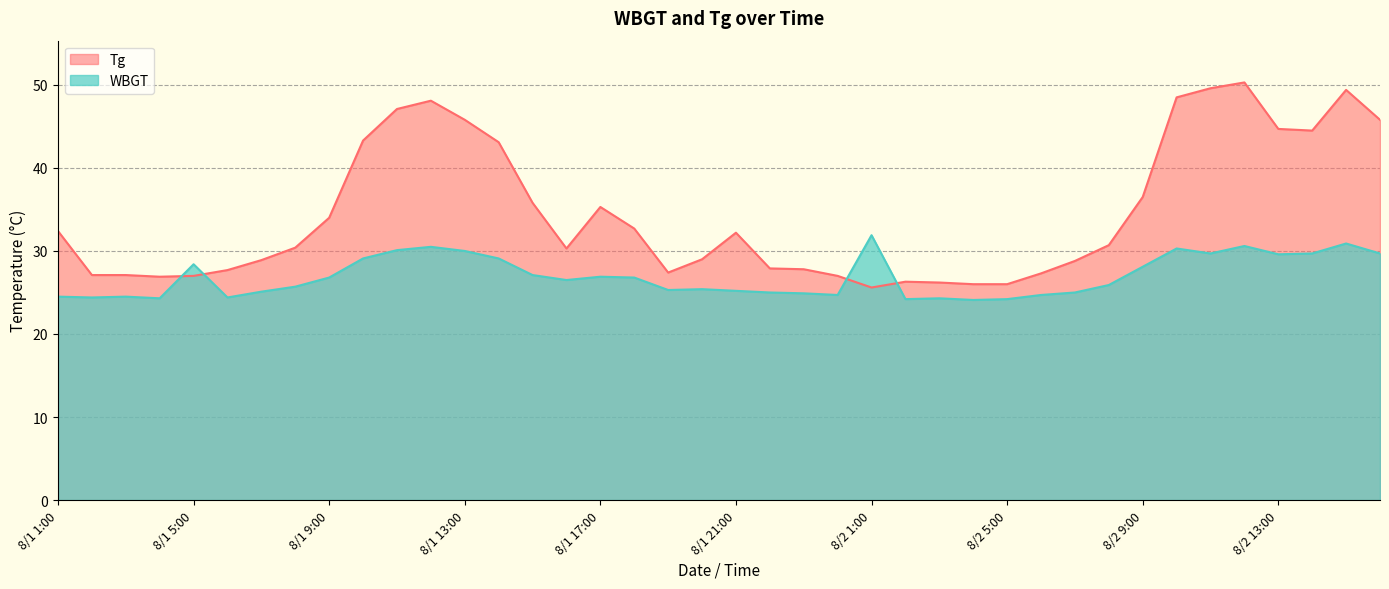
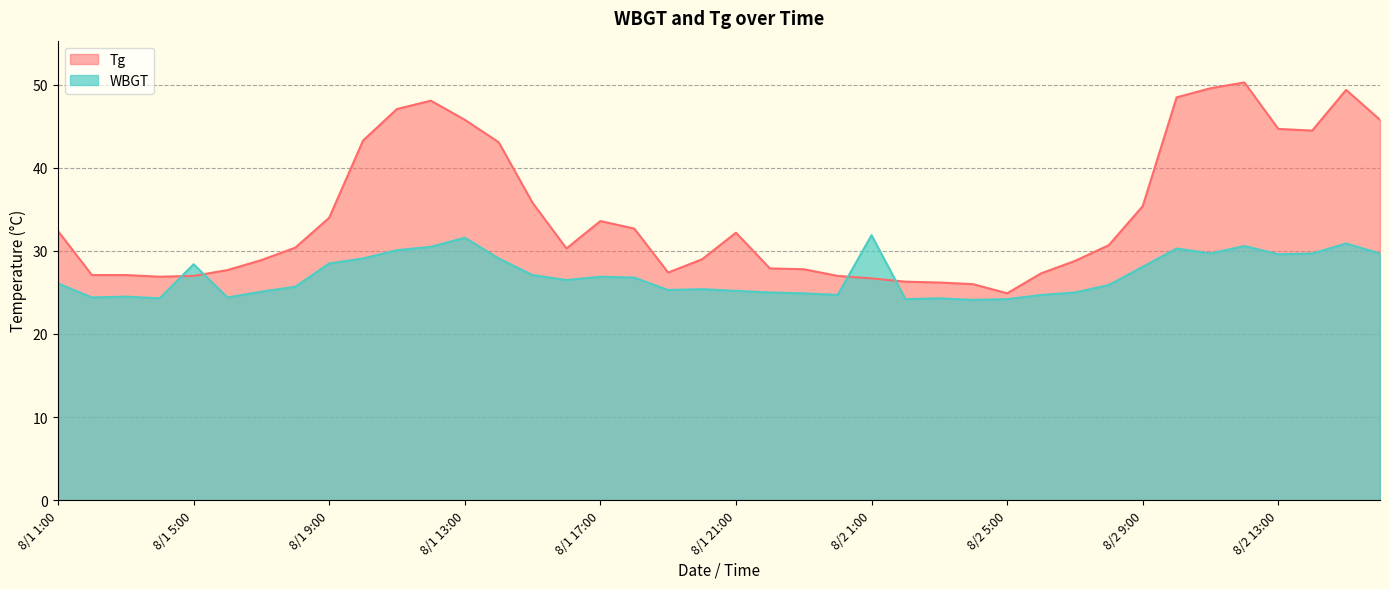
  {
    "Tg": {
      "8/1 1:00": 32,
      "8/1 5:00": 27,
      "8/1 9:00": 34,
      "8/1 13:00": 46,
-     "8/1 17:00": 35,
+     "8/1 17:00": 34,
      "8/1 21:00": 32,
-     "8/2 1:00": 26,
-     "8/2 5:00": 26,
-     "8/2 9:00": 37,
+     "8/2 1:00": 27,
+     "8/2 5:00": 25,
+     "8/2 9:00": 35,
      "8/2 13:00": 45
    },
    "WBGT": {
-     "8/1 1:00": 25,
+     "8/1 1:00": 26,
      "8/1 5:00": 28,
-     "8/1 9:00": 27,
-     "8/1 13:00": 30,
+     "8/1 9:00": 29,
+     "8/1 13:00": 32,
      "8/1 17:00": 27,
      "8/1 21:00": 25,
      "8/2 1:00": 32,
      "8/2 5:00": 24,
      "8/2 9:00": 28,
      "8/2 13:00": 30
    }
  }
